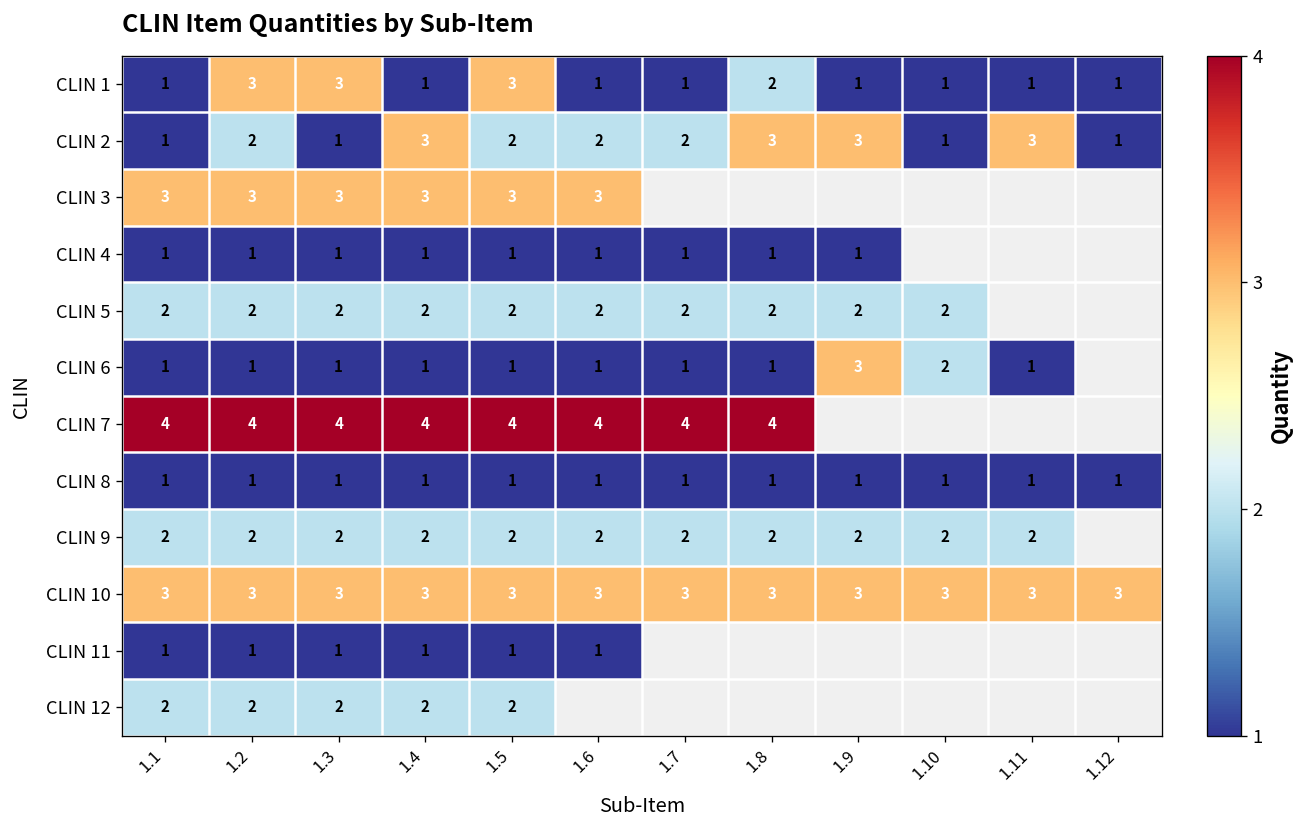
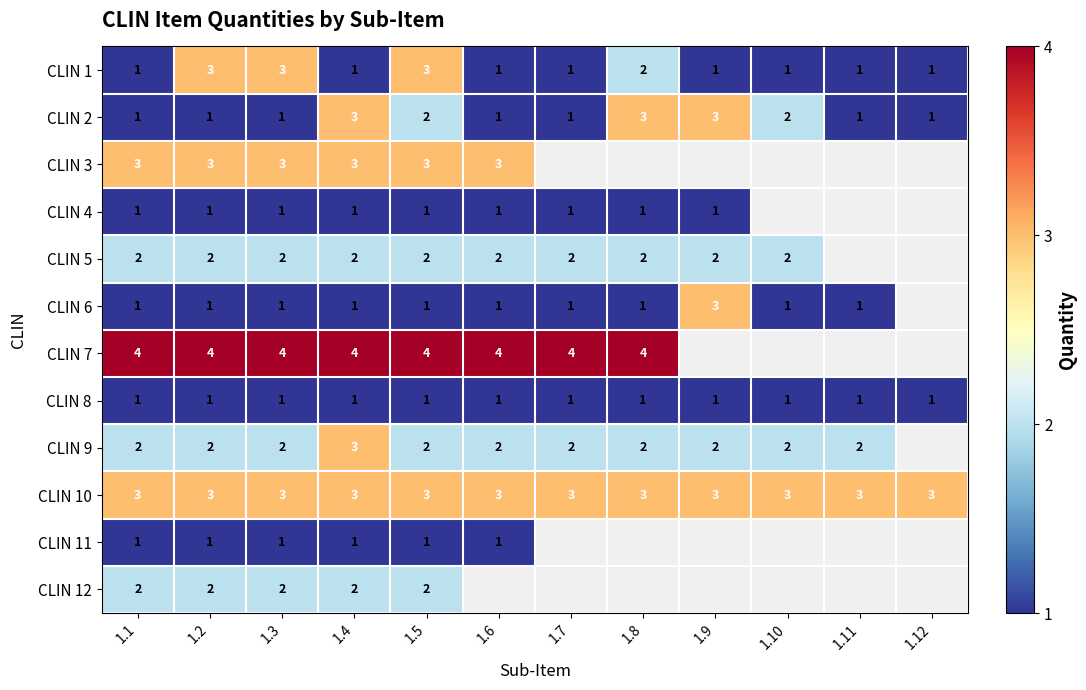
  {
    "CLIN 1": {
      "1.1": 1,
      "1.2": 3,
      "1.3": 3,
      "1.4": 1,
      "1.5": 3,
      "1.6": 1,
      "1.7": 1,
      "1.8": 2,
      "1.9": 1,
      "1.10": 1,
      "1.11": 1,
      "1.12": 1
    },
    "CLIN 2": {
      "1.1": 1,
-     "1.2": 2,
+     "1.2": 1,
      "1.3": 1,
      "1.4": 3,
      "1.5": 2,
-     "1.6": 2,
-     "1.7": 2,
+     "1.6": 1,
+     "1.7": 1,
      "1.8": 3,
      "1.9": 3,
-     "1.10": 1,
-     "1.11": 3,
+     "1.10": 2,
+     "1.11": 1,
      "1.12": 1
    },
    "CLIN 3": {
      "1.1": 3,
      "1.2": 3,
      "1.3": 3,
      "1.4": 3,
      "1.5": 3,
      "1.6": 3
    },
    "CLIN 4": {
      "1.1": 1,
      "1.2": 1,
      "1.3": 1,
      "1.4": 1,
      "1.5": 1,
      "1.6": 1,
      "1.7": 1,
      "1.8": 1,
      "1.9": 1
    },
    "CLIN 5": {
      "1.1": 2,
      "1.2": 2,
      "1.3": 2,
      "1.4": 2,
      "1.5": 2,
      "1.6": 2,
      "1.7": 2,
      "1.8": 2,
      "1.9": 2,
      "1.10": 2
    },
    "CLIN 6": {
      "1.1": 1,
      "1.2": 1,
      "1.3": 1,
      "1.4": 1,
      "1.5": 1,
      "1.6": 1,
      "1.7": 1,
      "1.8": 1,
      "1.9": 3,
-     "1.10": 2,
+     "1.10": 1,
      "1.11": 1
    },
    "CLIN 7": {
      "1.1": 4,
      "1.2": 4,
      "1.3": 4,
      "1.4": 4,
      "1.5": 4,
      "1.6": 4,
      "1.7": 4,
      "1.8": 4
    },
    "CLIN 8": {
      "1.1": 1,
      "1.2": 1,
      "1.3": 1,
      "1.4": 1,
      "1.5": 1,
      "1.6": 1,
      "1.7": 1,
      "1.8": 1,
      "1.9": 1,
      "1.10": 1,
      "1.11": 1,
      "1.12": 1
    },
    "CLIN 9": {
      "1.1": 2,
      "1.2": 2,
      "1.3": 2,
-     "1.4": 2,
+     "1.4": 3,
      "1.5": 2,
      "1.6": 2,
      "1.7": 2,
      "1.8": 2,
      "1.9": 2,
      "1.10": 2,
      "1.11": 2
    },
    "CLIN 10": {
      "1.1": 3,
      "1.2": 3,
      "1.3": 3,
      "1.4": 3,
      "1.5": 3,
      "1.6": 3,
      "1.7": 3,
      "1.8": 3,
      "1.9": 3,
      "1.10": 3,
      "1.11": 3,
      "1.12": 3
    },
    "CLIN 11": {
      "1.1": 1,
      "1.2": 1,
      "1.3": 1,
      "1.4": 1,
      "1.5": 1,
      "1.6": 1
    },
    "CLIN 12": {
      "1.1": 2,
      "1.2": 2,
      "1.3": 2,
      "1.4": 2,
      "1.5": 2
    }
  }
